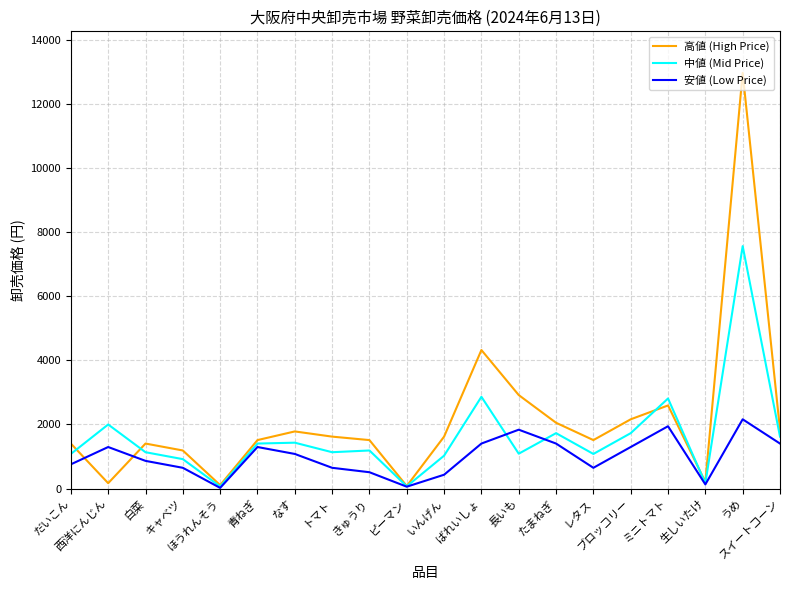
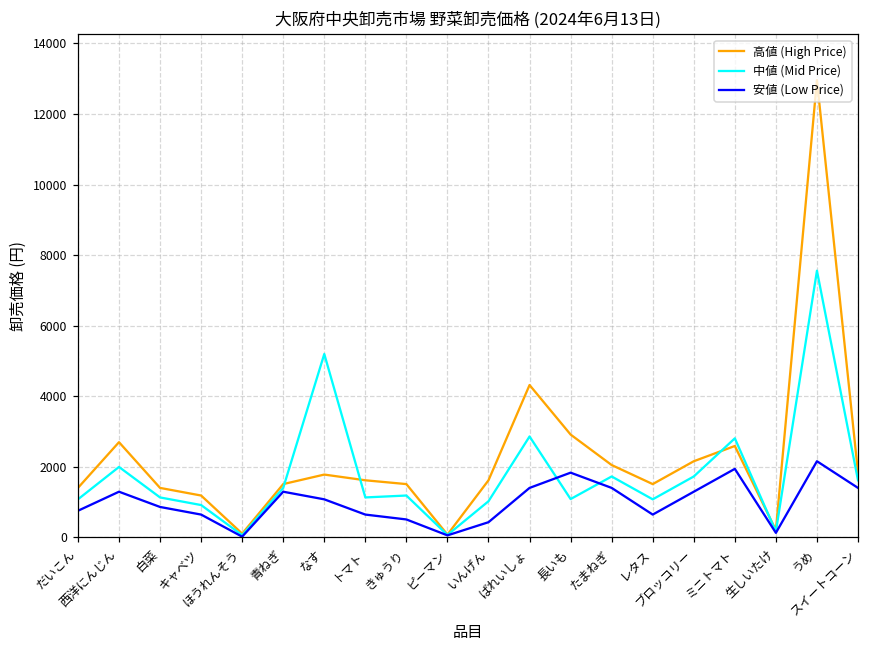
  {
    "高値 (High Price)": {
      "だいこん": 1400,
-     "西洋にんじん": 200,
+     "西洋にんじん": 2700,
      "白菜": 1400,
      "キャベツ": 1200,
      "青ねぎ": 1500,
      "なす": 1800,
      "トマト": 1600,
      "きゅうり": 1500,
      "いんげん": 1600,
      "ばれいしょ": 4300,
      "長いも": 2900,
      "たまねぎ": 2100,
      "レタス": 1500,
      "ブロッコリー": 2200,
      "ミニトマト": 2600,
      "スイートコーン": 1800
    },
    "中値 (Mid Price)": {
      "だいこん": 1100,
      "西洋にんじん": 2000,
      "白菜": 1100,
      "キャベツ": 900,
      "青ねぎ": 1400,
-     "なす": 1400,
+     "なす": 5200,
      "トマト": 1100,
      "きゅうり": 1200,
      "いんげん": 1000,
      "ばれいしょ": 2900,
      "長いも": 1100,
      "たまねぎ": 1700,
      "レタス": 1100,
      "ブロッコリー": 1700,
      "ミニトマト": 2800,
      "うめ": 7600,
      "スイートコーン": 1600
    },
    "安値 (Low Price)": {
      "だいこん": 800,
      "西洋にんじん": 1300,
      "白菜": 900,
      "キャベツ": 600,
      "青ねぎ": 1300,
      "なす": 1100,
      "トマト": 600,
      "きゅうり": 500,
      "いんげん": 400,
      "ばれいしょ": 1400,
      "長いも": 1800,
      "たまねぎ": 1400,
      "レタス": 600,
      "ブロッコリー": 1300,
      "ミニトマト": 1900,
      "うめ": 2200,
      "スイートコーン": 1400
    }
  }
